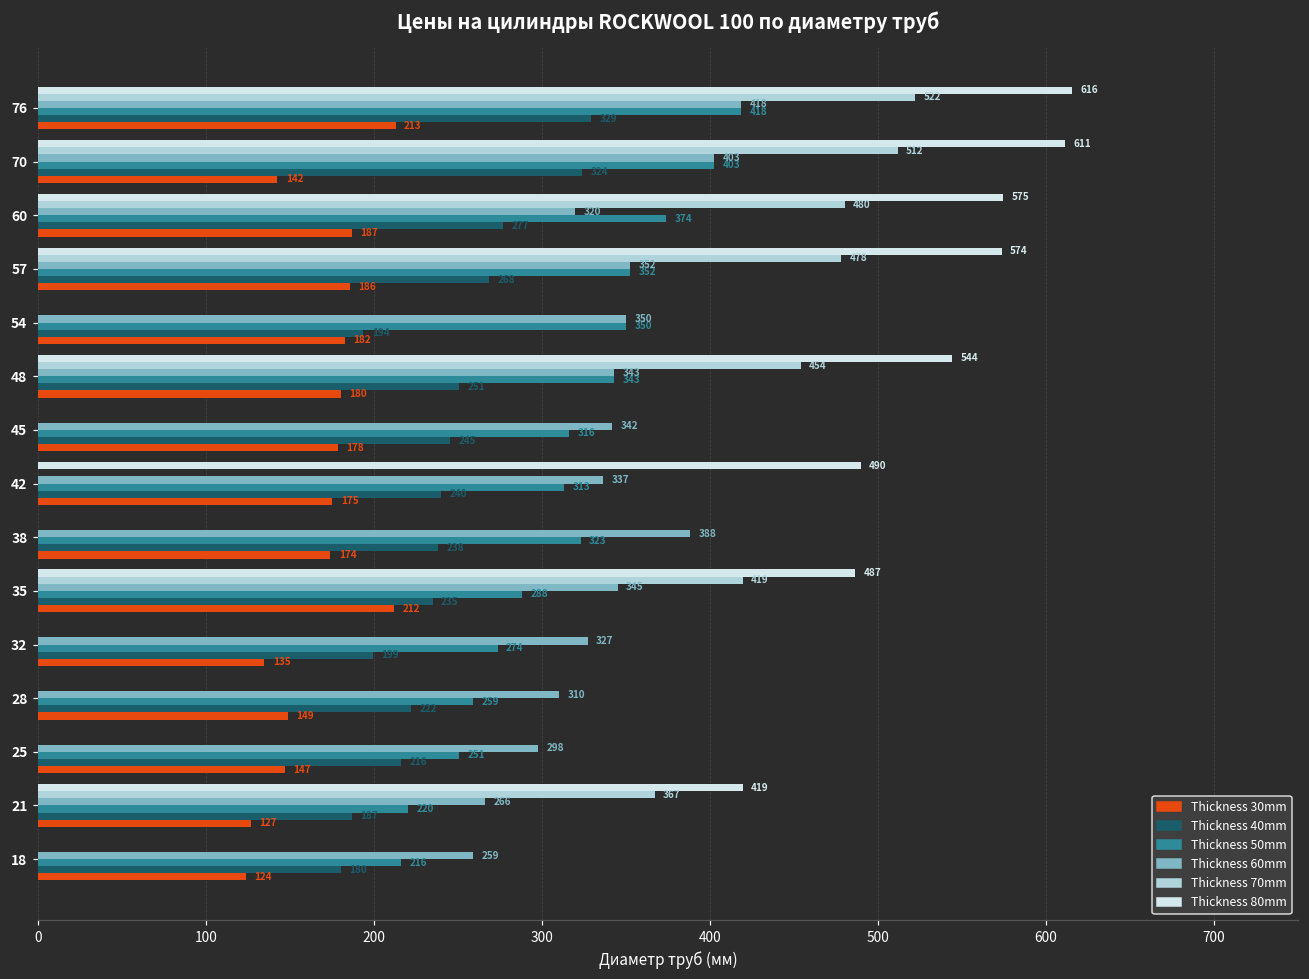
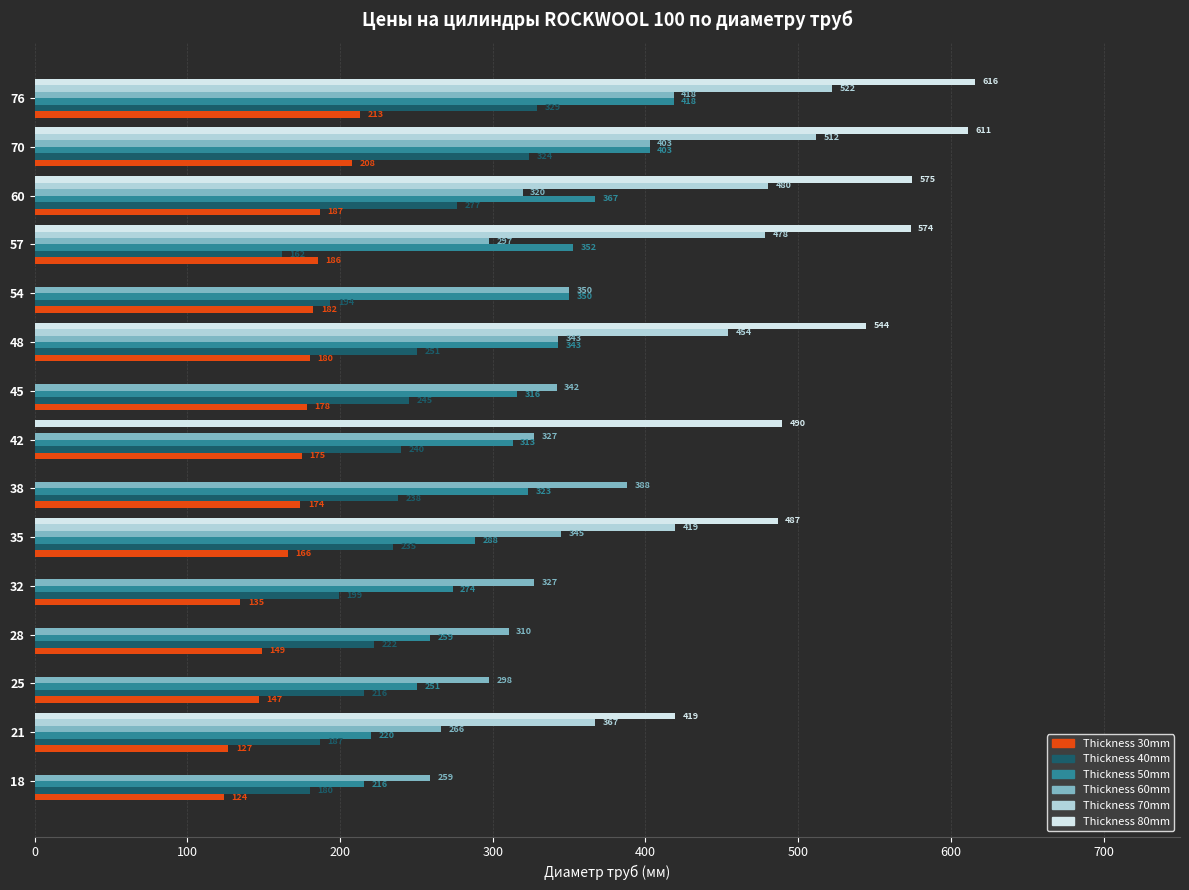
  {
    "Thickness 30mm": {
      "76": 213,
-     "70": 142,
+     "70": 208,
      "60": 187,
      "57": 186,
      "54": 182,
      "48": 180,
      "45": 178,
      "42": 175,
      "38": 174,
-     "35": 212,
+     "35": 166,
      "32": 135,
      "28": 149,
      "25": 147,
      "21": 127,
      "18": 124
    },
    "Thickness 40mm": {
      "76": 329,
      "70": 324,
      "60": 277,
-     "57": 268,
+     "57": 162,
      "54": 194,
      "48": 251,
      "45": 245,
      "42": 240,
      "38": 238,
      "35": 235,
      "32": 199,
      "28": 222,
      "25": 216,
      "21": 187,
      "18": 180
    },
    "Thickness 50mm": {
-     "60": 374,
+     "60": 367,
      "45": 316,
      "42": 313,
      "38": 323,
      "35": 288,
      "32": 274,
      "28": 259,
      "25": 251,
      "21": 220,
      "18": 216
    },
    "Thickness 60mm": {
      "60": 320,
-     "57": 352,
+     "57": 297,
      "45": 342,
-     "42": 337,
+     "42": 327,
      "38": 388,
      "35": 345,
      "32": 327,
      "28": 310,
      "25": 298,
      "21": 266,
      "18": 259
    }
  }
